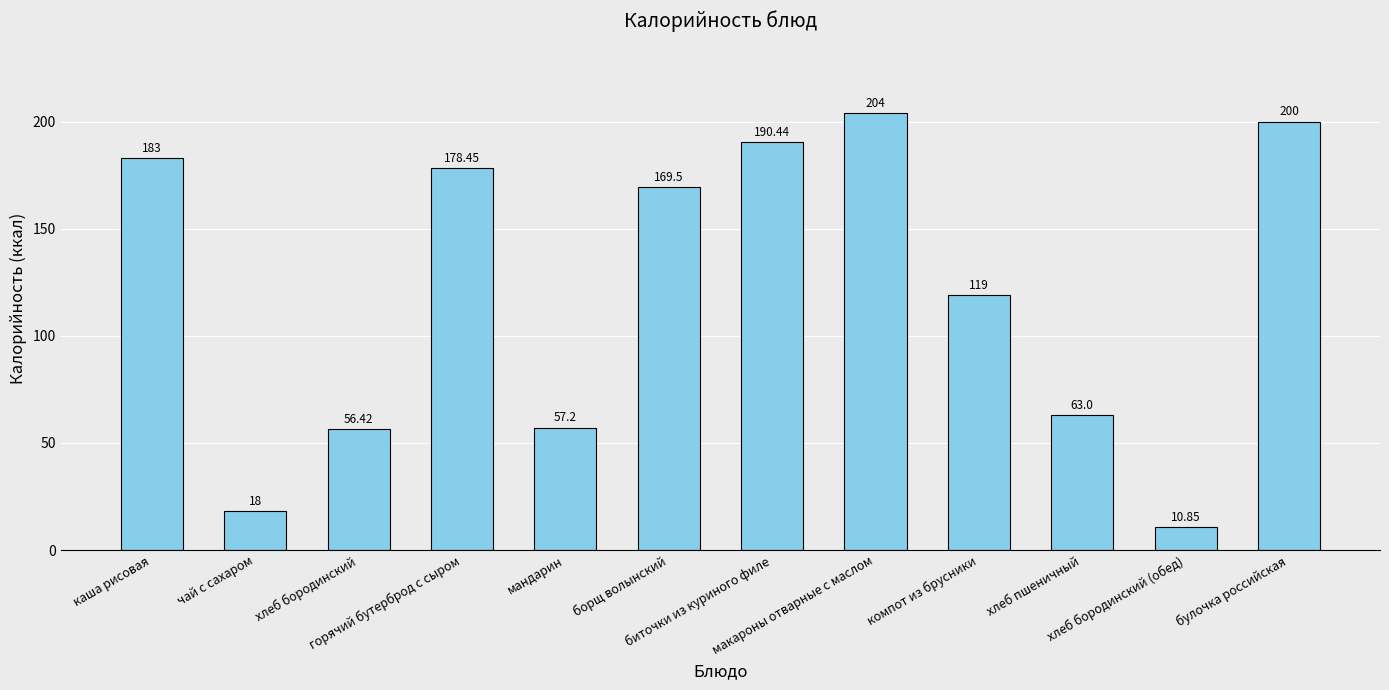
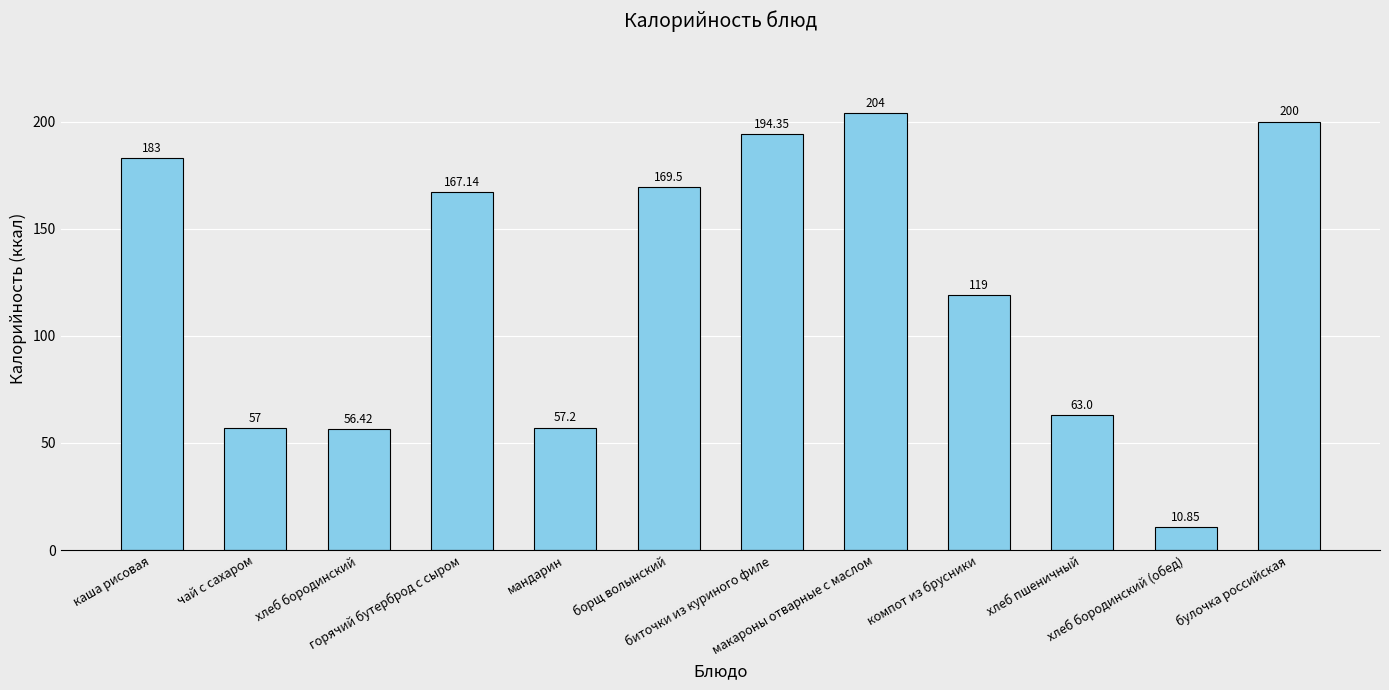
  {
    "каша рисовая": 183,
-   "чай с сахаром": 18,
+   "чай с сахаром": 57,
    "хлеб бородинский": 56.42,
-   "горячий бутерброд с сыром": 178.45,
+   "горячий бутерброд с сыром": 167.14,
    "мандарин": 57.2,
    "борщ волынский": 169.5,
-   "биточки из куриного филе": 190.44,
+   "биточки из куриного филе": 194.35,
    "макароны отварные с маслом": 204,
    "компот из брусники": 119,
    "хлеб пшеничный": 63.0,
    "хлеб бородинский (обед)": 10.85,
    "булочка российская": 200
  }
